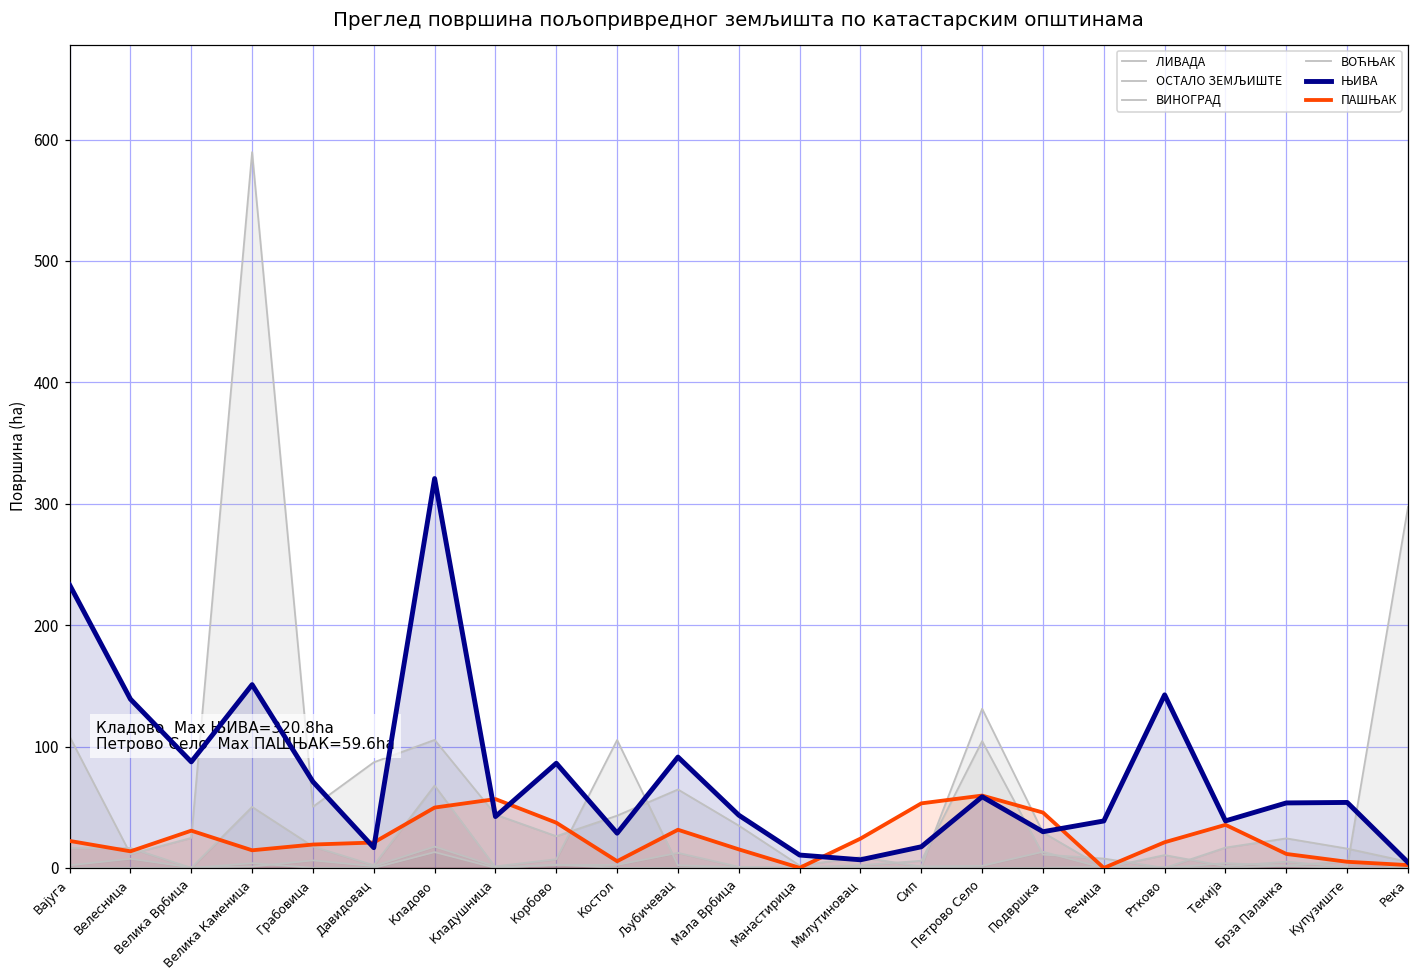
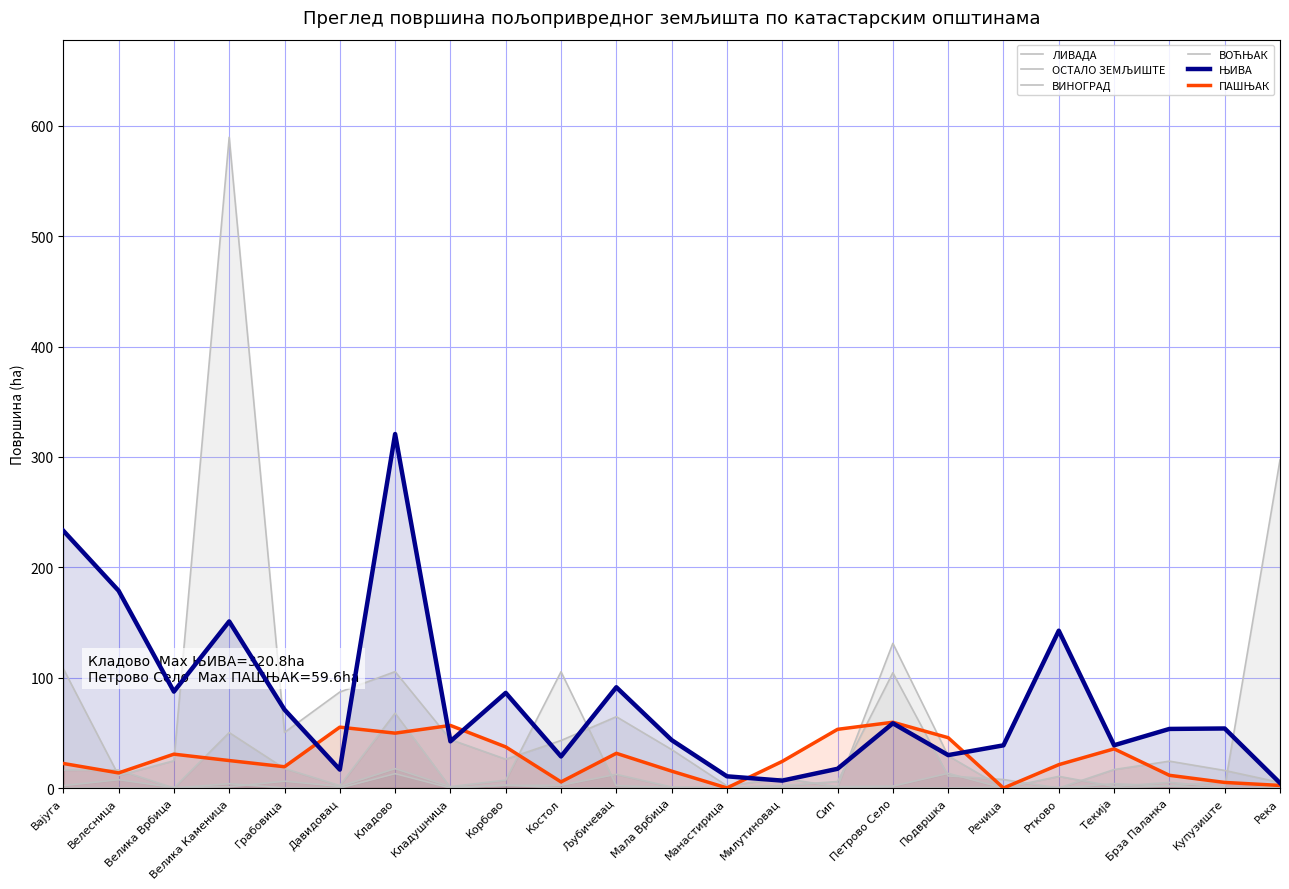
  {
    "ЊИВА": {
      "Вајуга": 233,
-     "Велесница": 139,
+     "Велесница": 179,
      "Велика Каменица": 151,
      "Грабовица": 71,
      "Давидовац": 17,
      "Кладово": 321,
      "Корбово": 86,
      "Костол": 29,
      "Љубичевац": 91,
      "Мала Врбица": 43,
      "Манастирица": 11,
      "Сип": 17,
      "Речица": 39,
      "Ртково": 143,
      "Текија": 39,
      "Брза Паланка": 54,
      "Купузиште": 54
    },
    "ПАШЊАК": {
      "Вајуга": 22,
      "Велика Врбица": 31,
-     "Велика Каменица": 15,
-     "Давидовац": 21,
+     "Велика Каменица": 25,
+     "Давидовац": 55,
      "Кладово": 50,
      "Кладушница": 57,
      "Корбово": 37,
      "Костол": 6,
      "Љубичевац": 31,
      "Мала Врбица": 15,
      "Милутиновац": 24,
      "Сип": 53,
      "Подвршка": 46,
      "Ртково": 21,
      "Текија": 36,
      "Брза Паланка": 12
    }
  }
